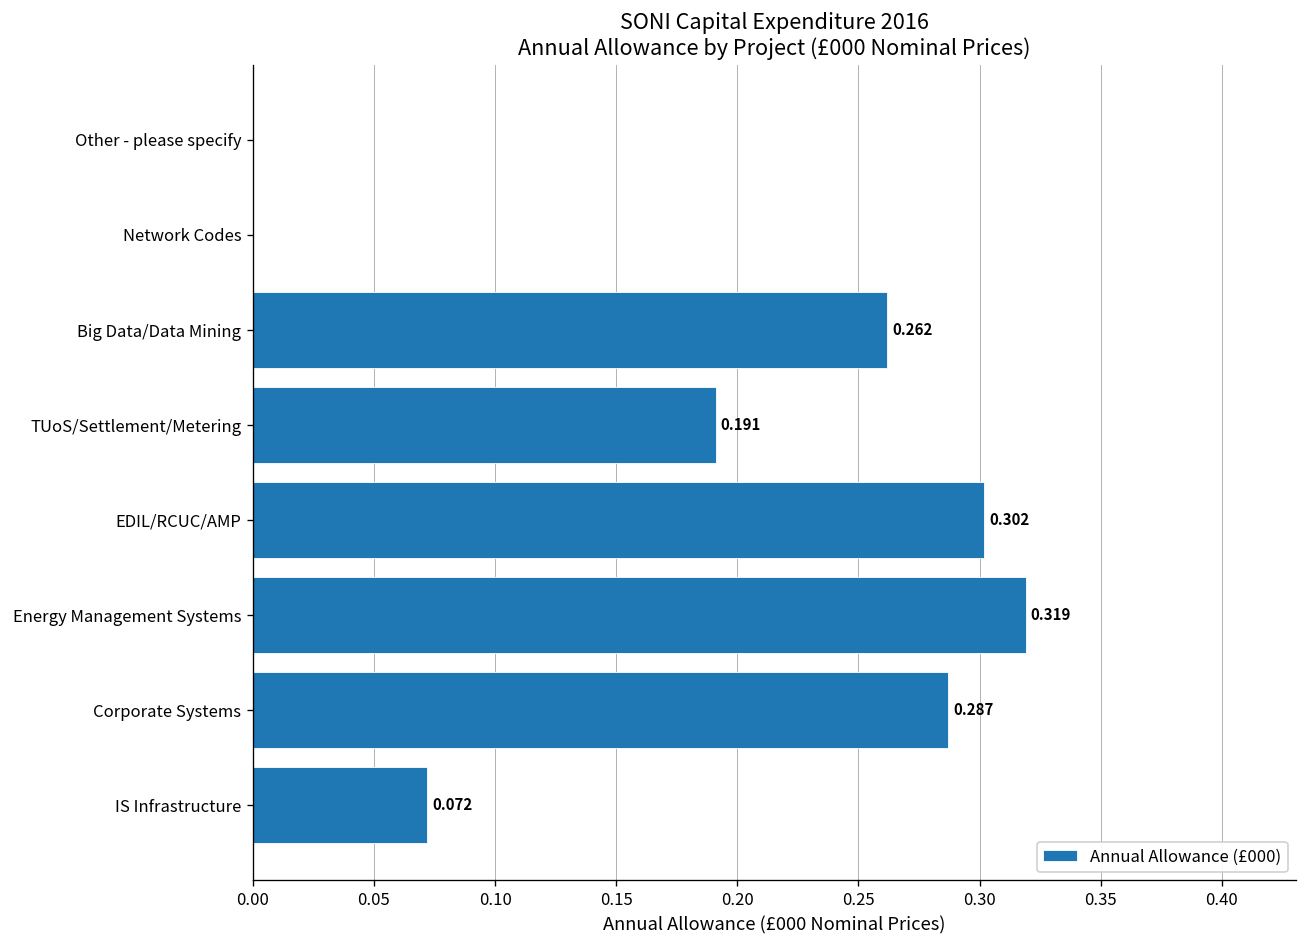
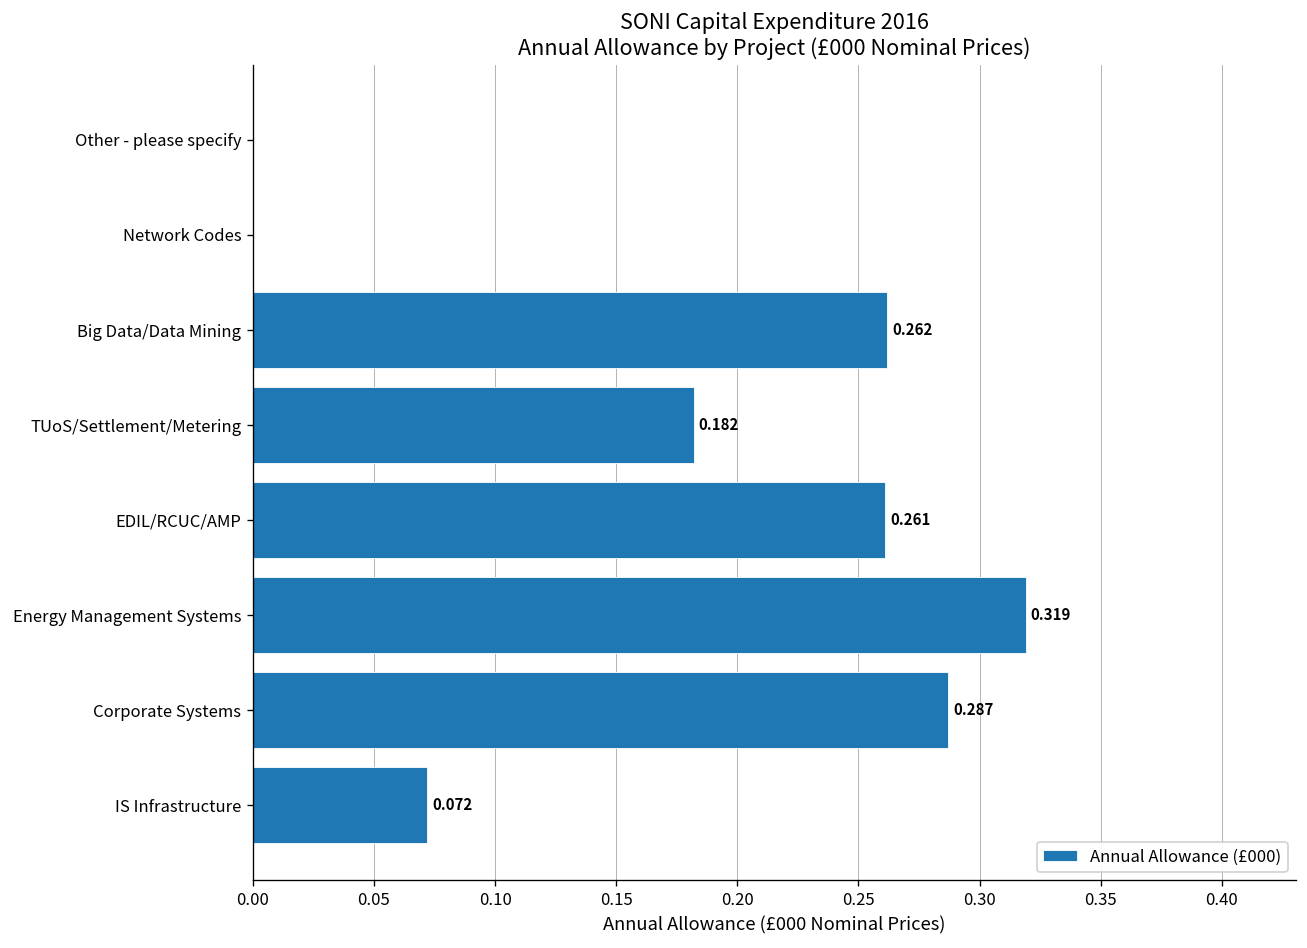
  {
    "Big Data/Data Mining": 0.262,
-   "TUoS/Settlement/Metering": 0.191,
-   "EDIL/RCUC/AMP": 0.302,
+   "TUoS/Settlement/Metering": 0.182,
+   "EDIL/RCUC/AMP": 0.261,
    "Energy Management Systems": 0.319,
    "Corporate Systems": 0.287,
    "IS Infrastructure": 0.072
  }
